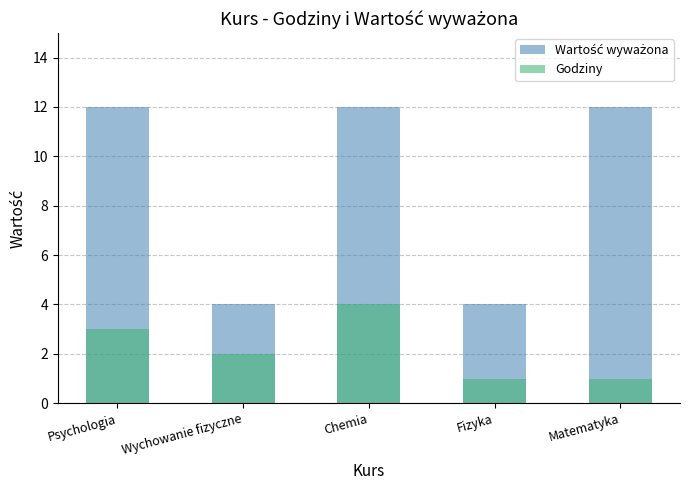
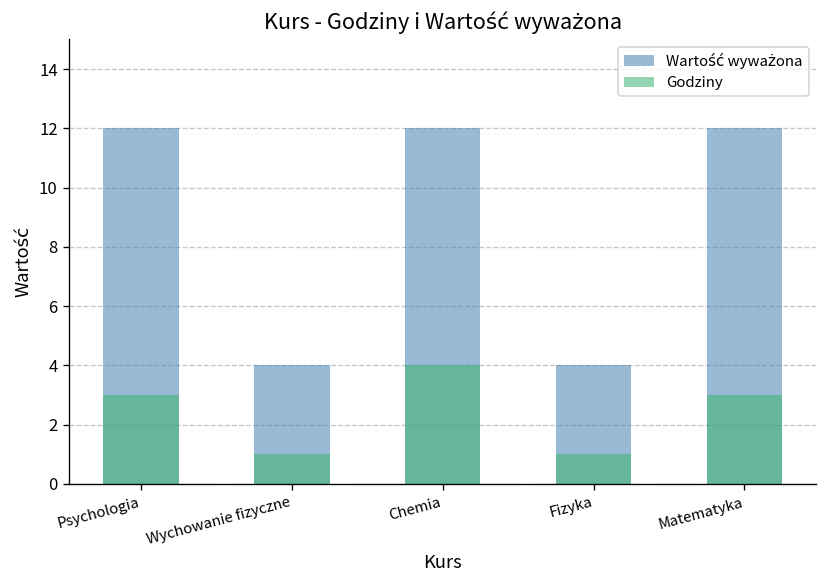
  {
    "Wartość wyważona": {
      "Psychologia": 12,
      "Wychowanie fizyczne": 4,
      "Chemia": 12,
      "Fizyka": 4,
      "Matematyka": 12
    },
    "Godziny": {
-     "Wychowanie fizyczne": 2,
-     "Matematyka": 1
+     "Wychowanie fizyczne": 1,
+     "Matematyka": 3
    }
  }
